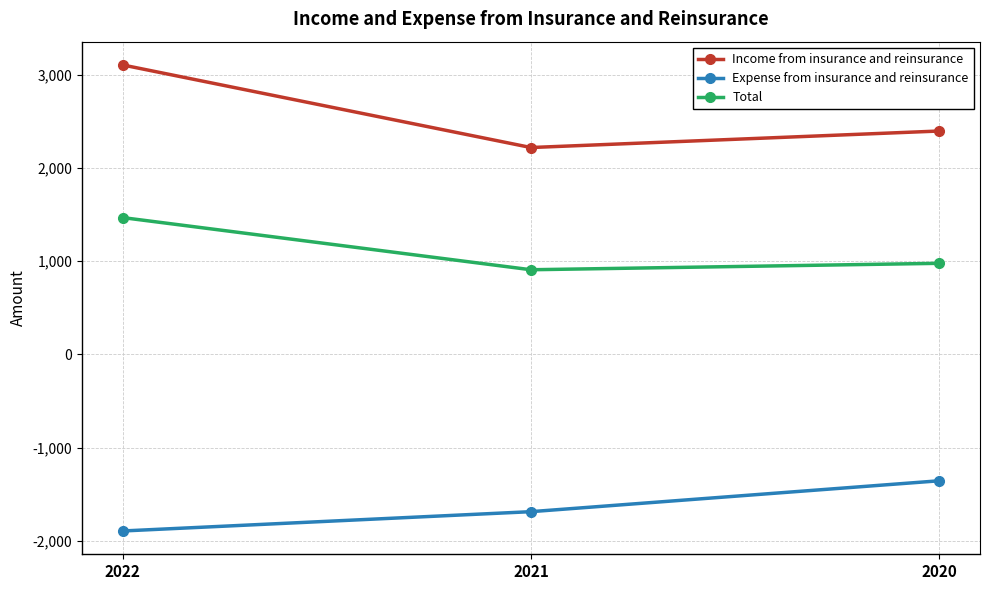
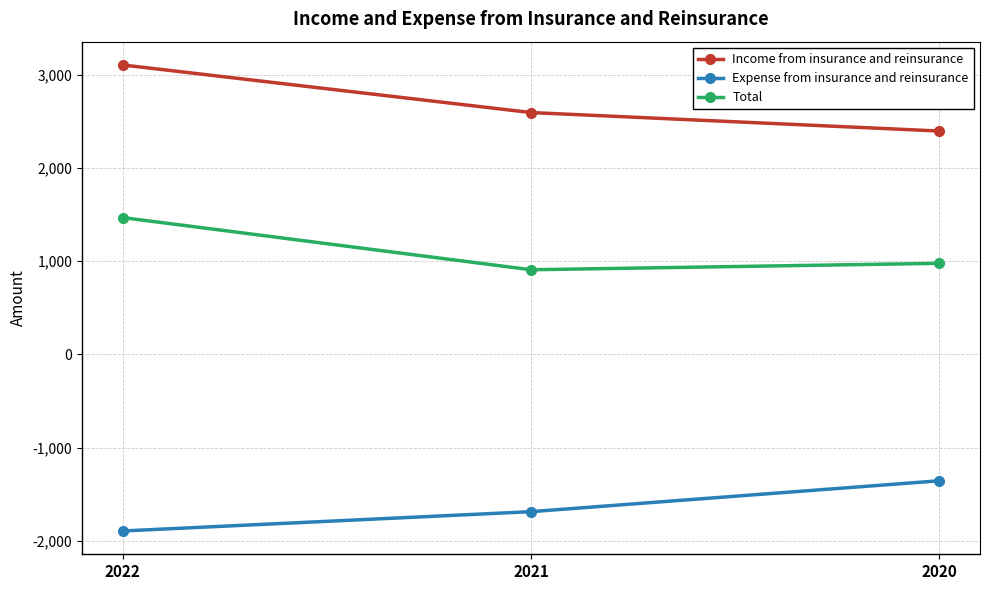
  {
    "Income from insurance and reinsurance": {
      "2022": "3,100",
-     "2021": "2,200",
+     "2021": "2,600",
      "2020": "2,400"
    },
    "Expense from insurance and reinsurance": {
      "2022": "-1,900",
      "2021": "-1,700",
      "2020": "-1,400"
    },
    "Total": {
      "2022": "1,500",
      "2021": "900",
      "2020": "1,000"
    }
  }
